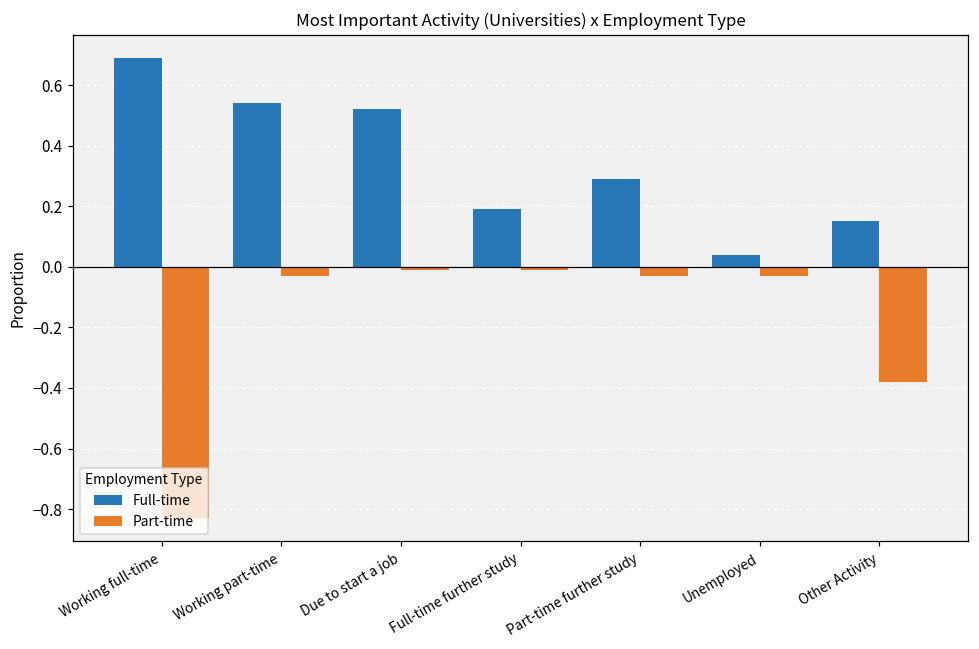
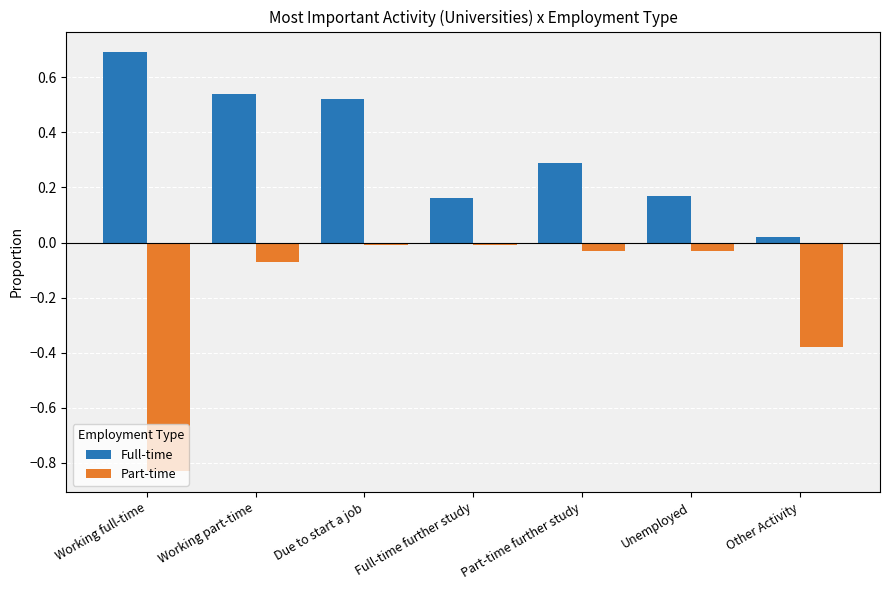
  {
    "Full-time": {
      "Working full-time": 0.69,
      "Working part-time": 0.54,
      "Due to start a job": 0.52,
-     "Full-time further study": 0.19,
+     "Full-time further study": 0.16,
      "Part-time further study": 0.29,
-     "Unemployed": 0.04,
-     "Other Activity": 0.15
+     "Unemployed": 0.17,
+     "Other Activity": 0.02
    },
    "Part-time": {
-     "Working part-time": -0.03,
+     "Working part-time": -0.07,
      "Due to start a job": -0.01,
      "Full-time further study": -0.01,
      "Part-time further study": -0.03,
      "Unemployed": -0.03,
      "Other Activity": -0.38
    }
  }
